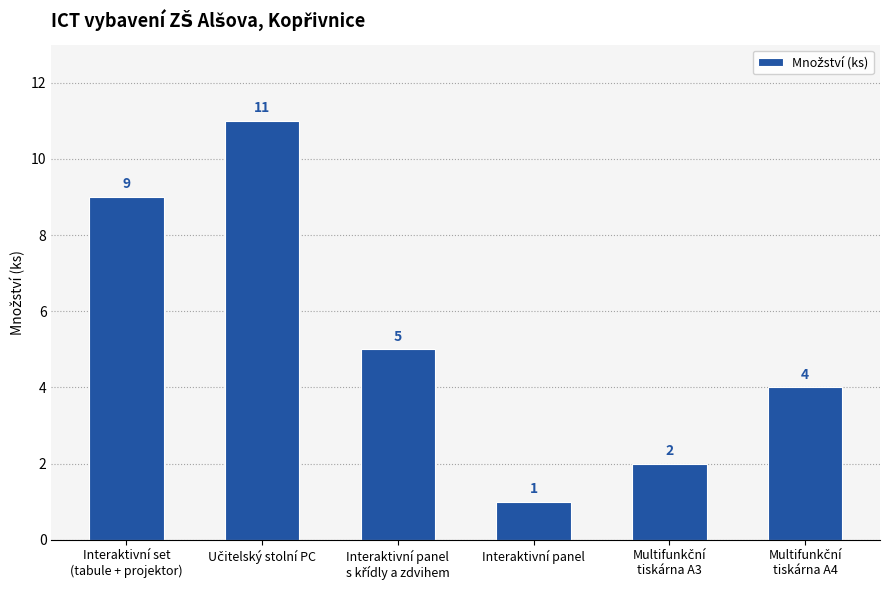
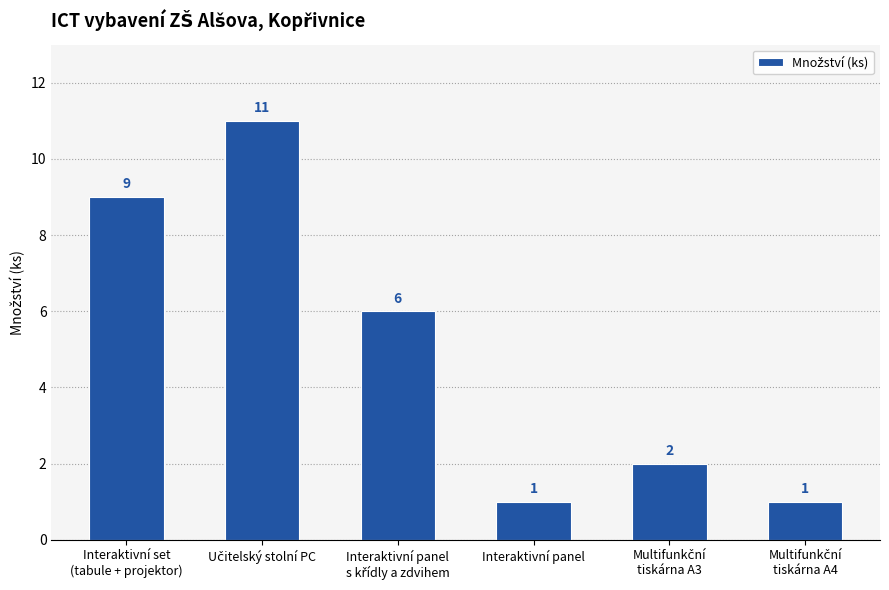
  {
    "Interaktivní set (tabule + projektor)": 9,
    "Učitelský stolní PC": 11,
-   "Interaktivní panel s křídly a zdvihem": 5,
+   "Interaktivní panel s křídly a zdvihem": 6,
    "Interaktivní panel": 1,
    "Multifunkční tiskárna A3": 2,
-   "Multifunkční tiskárna A4": 4
+   "Multifunkční tiskárna A4": 1
  }
